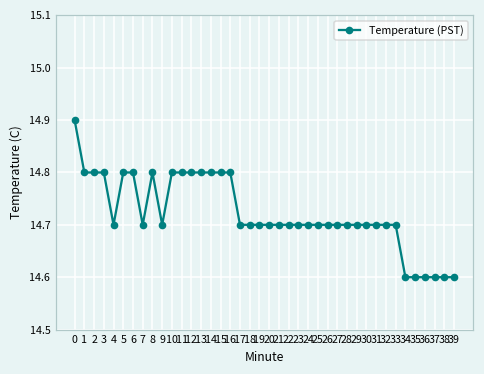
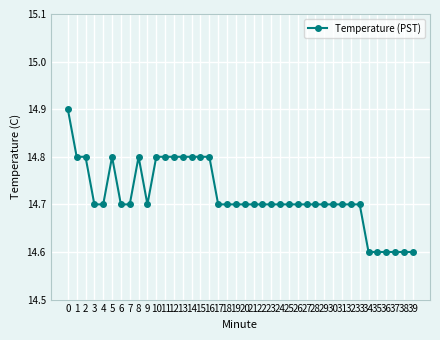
  {
    "0": 14.9,
    "1": 14.8,
    "2": 14.8,
-   "3": 14.8,
+   "3": 14.7,
    "4": 14.7,
    "5": 14.8,
-   "6": 14.8,
+   "6": 14.7,
    "7": 14.7,
    "8": 14.8,
    "9": 14.7
  }
